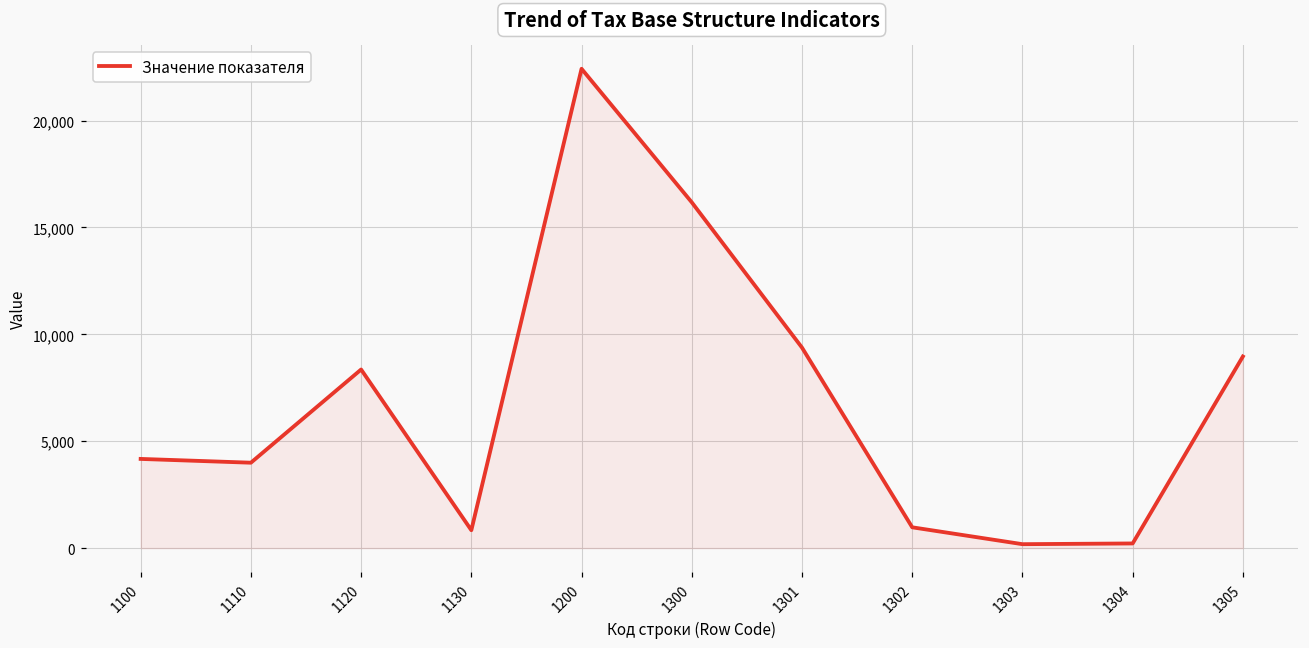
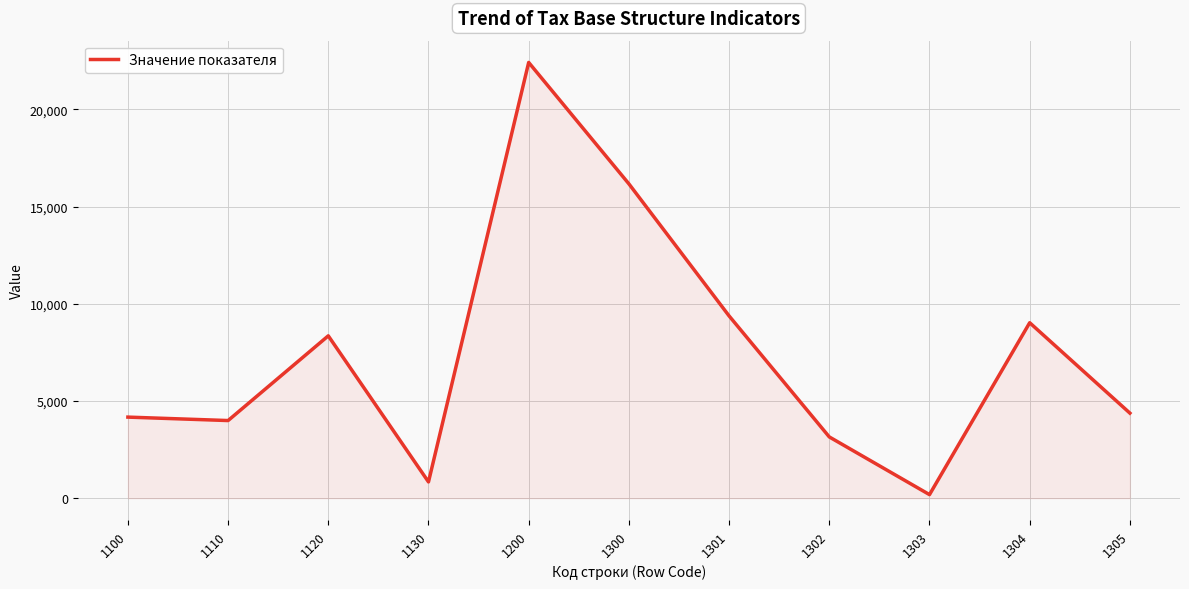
  {
    "1100": "4,200",
    "1110": "4,000",
    "1120": "8,400",
    "1130": "800",
    "1200": "22,400",
    "1300": "16,200",
    "1301": "9,400",
-   "1302": "1,000",
+   "1302": "3,200",
    "1303": "200",
-   "1304": "200",
-   "1305": "9,000"
+   "1304": "9,000",
+   "1305": "4,400"
  }
